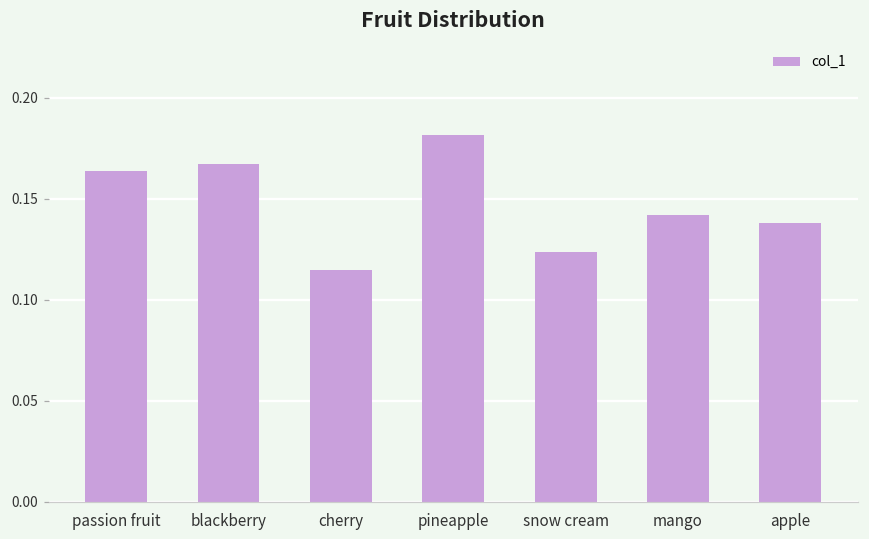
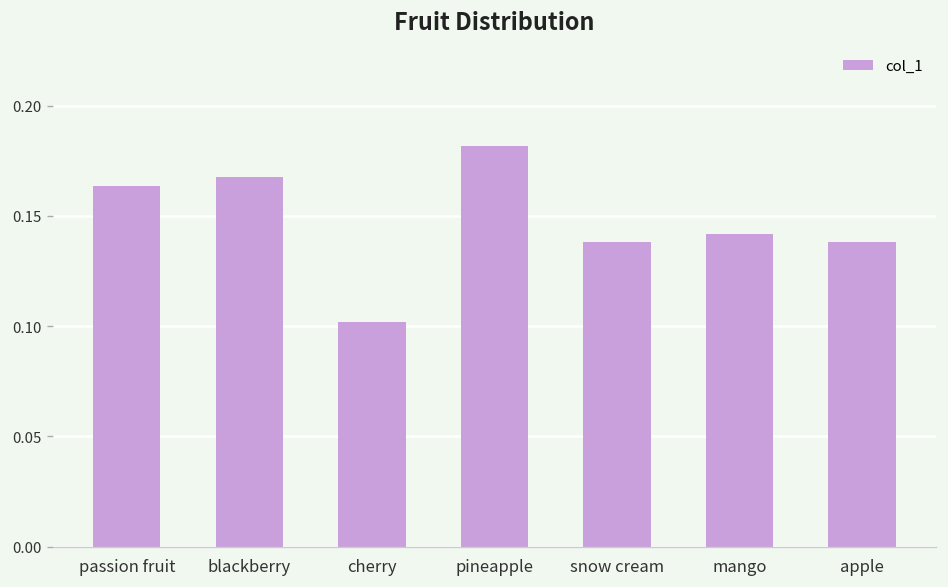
  {
    "passion fruit": 0.164,
    "blackberry": 0.167,
-   "cherry": 0.115,
+   "cherry": 0.102,
    "pineapple": 0.182,
-   "snow cream": 0.124,
+   "snow cream": 0.138,
    "mango": 0.142,
    "apple": 0.138
  }
